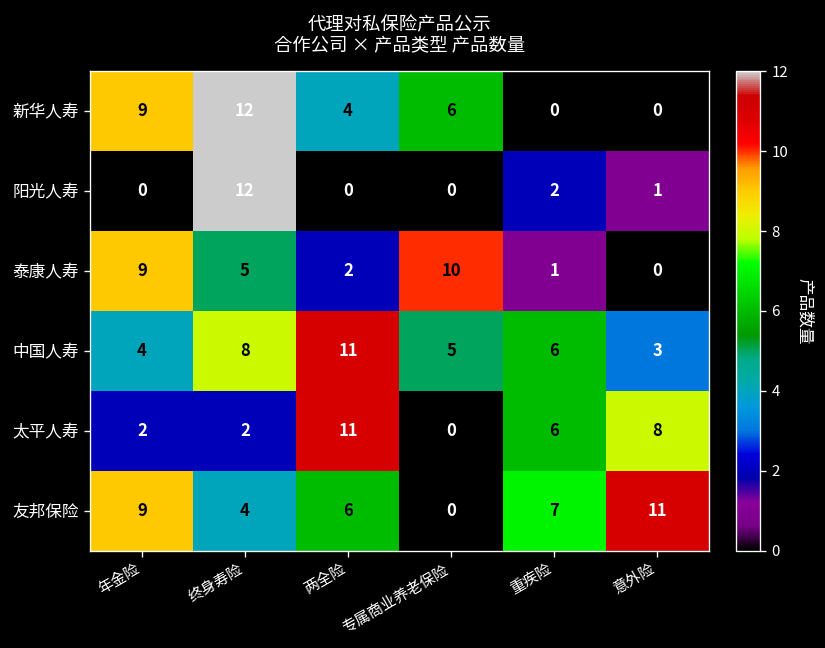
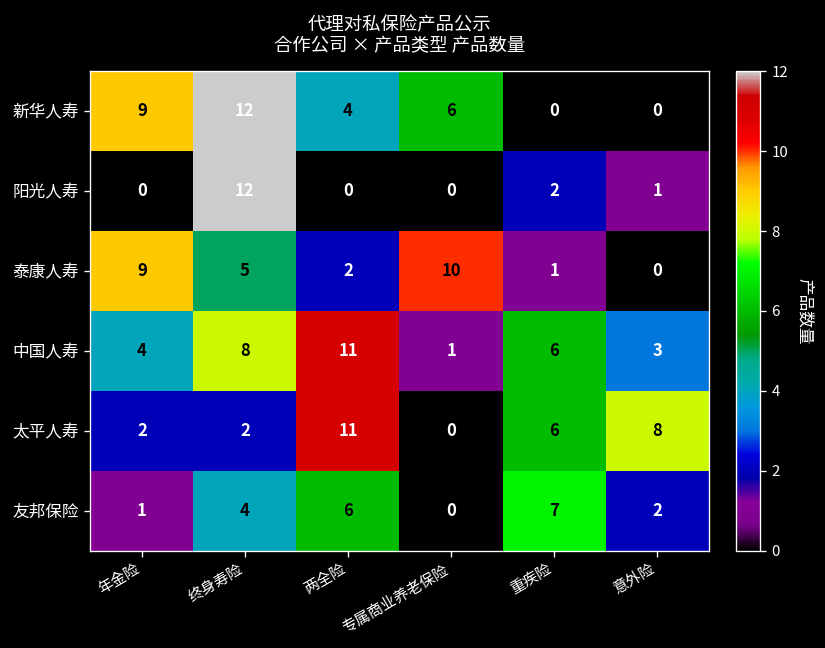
  {
    "新华人寿": {
      "年金险": 9,
      "终身寿险": 12,
      "两全险": 4,
      "专属商业养老保险": 6,
      "重疾险": 0,
      "意外险": 0
    },
    "阳光人寿": {
      "年金险": 0,
      "终身寿险": 12,
      "两全险": 0,
      "专属商业养老保险": 0,
      "重疾险": 2,
      "意外险": 1
    },
    "泰康人寿": {
      "年金险": 9,
      "终身寿险": 5,
      "两全险": 2,
      "专属商业养老保险": 10,
      "重疾险": 1,
      "意外险": 0
    },
    "中国人寿": {
      "年金险": 4,
      "终身寿险": 8,
      "两全险": 11,
-     "专属商业养老保险": 5,
+     "专属商业养老保险": 1,
      "重疾险": 6,
      "意外险": 3
    },
    "太平人寿": {
      "年金险": 2,
      "终身寿险": 2,
      "两全险": 11,
      "专属商业养老保险": 0,
      "重疾险": 6,
      "意外险": 8
    },
    "友邦保险": {
-     "年金险": 9,
+     "年金险": 1,
      "终身寿险": 4,
      "两全险": 6,
      "专属商业养老保险": 0,
      "重疾险": 7,
-     "意外险": 11
+     "意外险": 2
    }
  }
